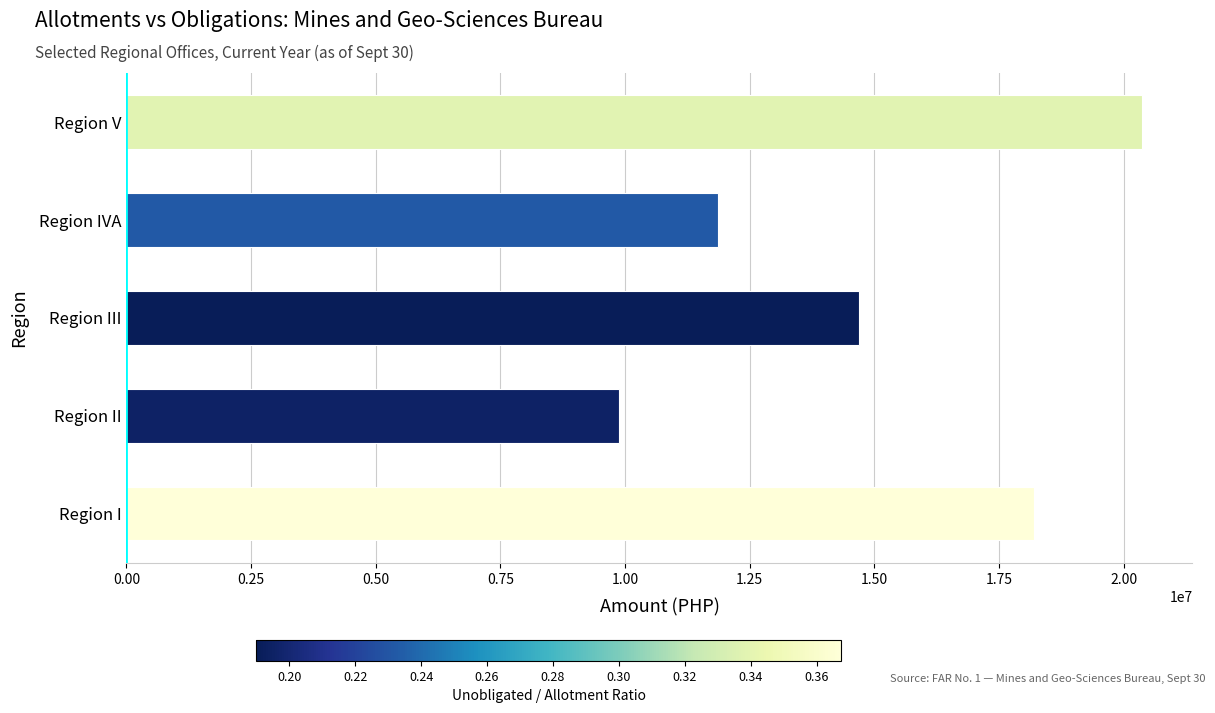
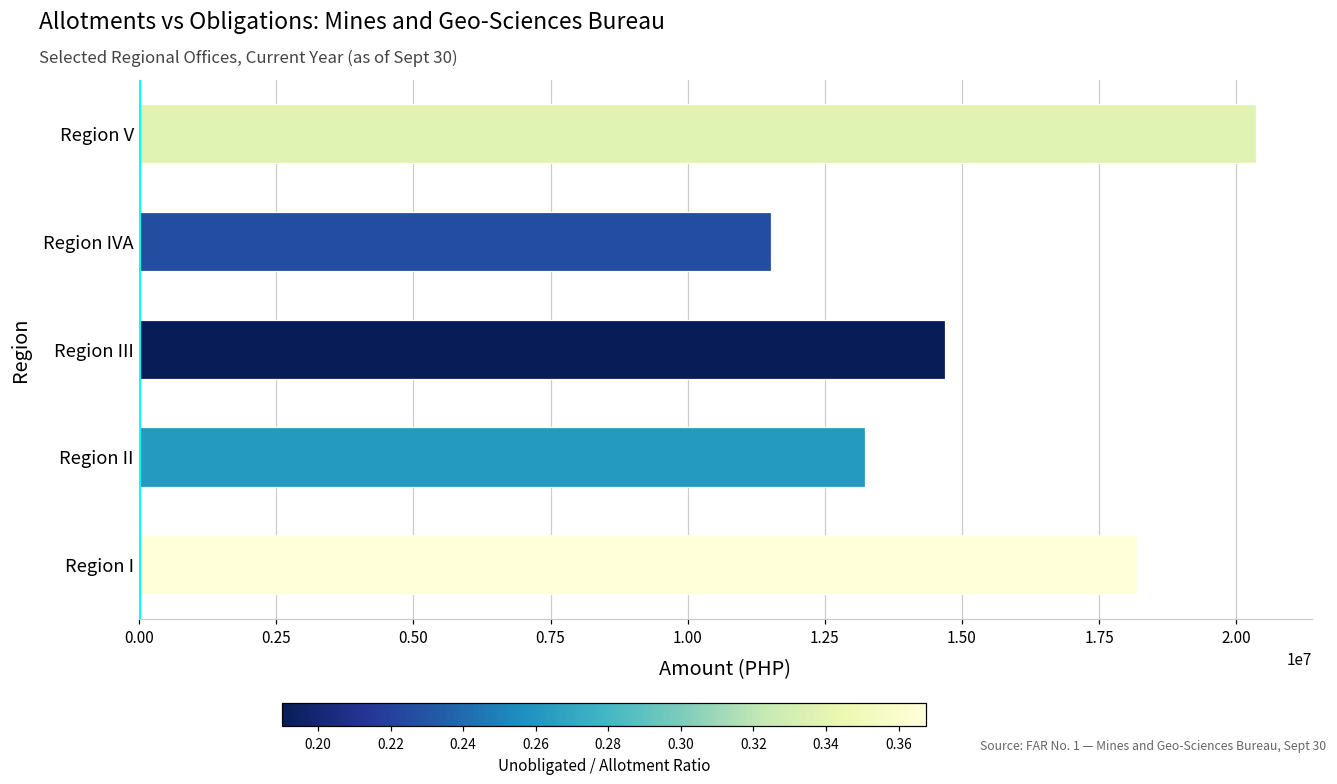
  {
    "Region V": 20400000,
-   "Region IVA": 11900000,
+   "Region IVA": 11500000,
    "Region III": 14700000,
-   "Region II": 9900000,
+   "Region II": 13200000,
    "Region I": 18200000
  }
